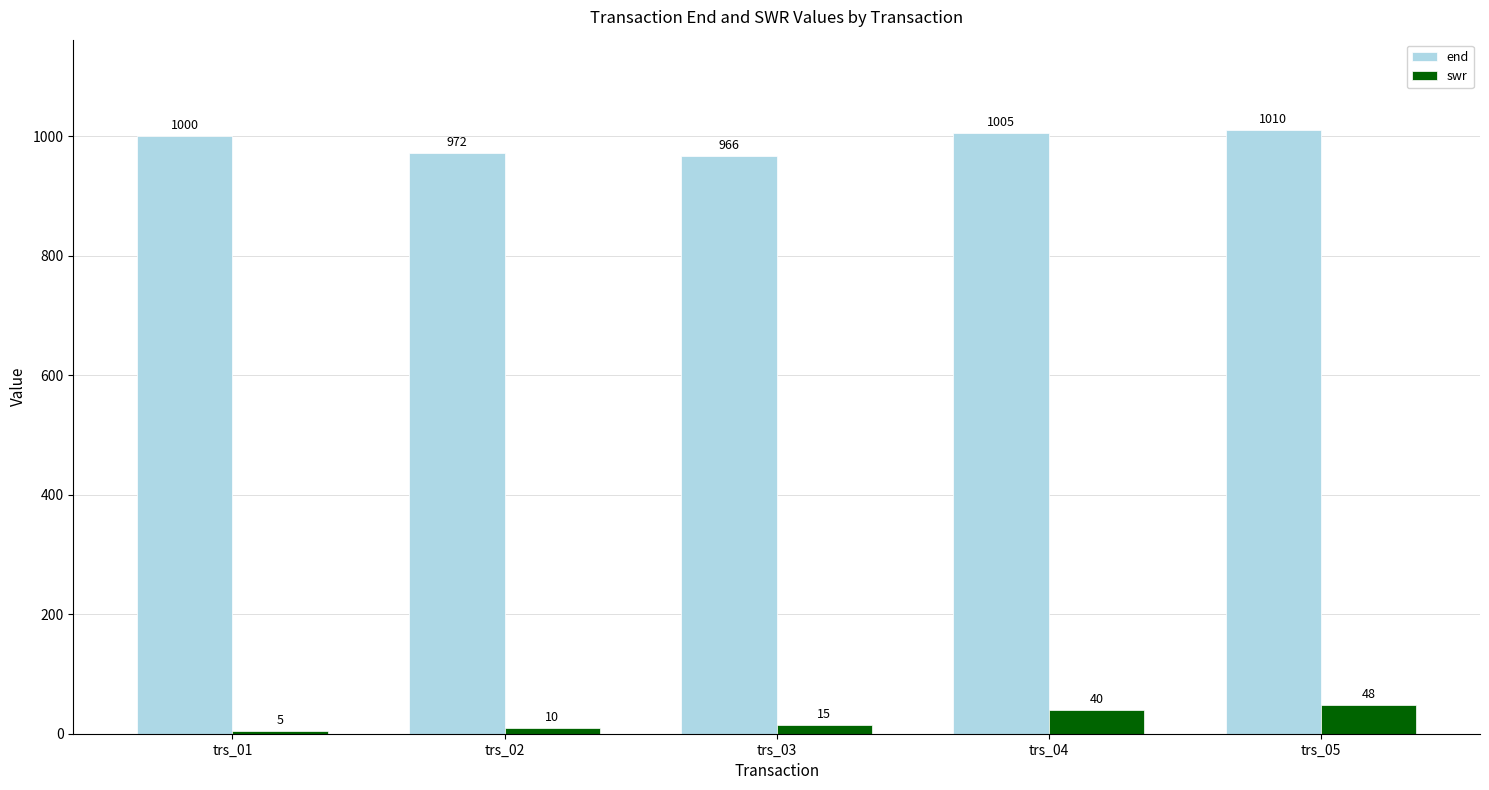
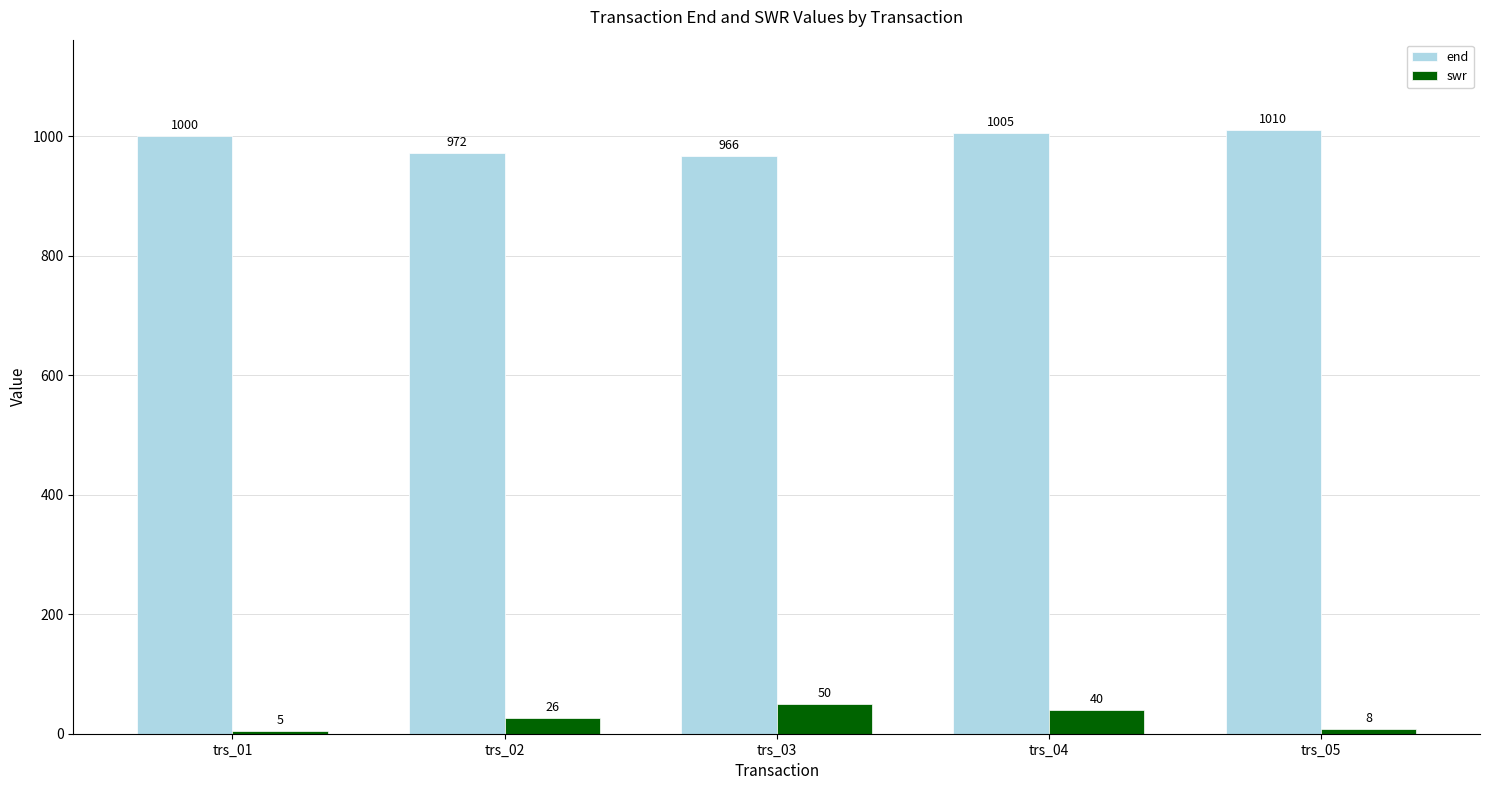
  {
    "end": {
      "trs_01": 1000,
      "trs_02": 972,
      "trs_03": 966,
      "trs_04": 1005,
      "trs_05": 1010
    },
    "swr": {
      "trs_01": 5,
-     "trs_02": 10,
-     "trs_03": 15,
+     "trs_02": 26,
+     "trs_03": 50,
      "trs_04": 40,
-     "trs_05": 48
+     "trs_05": 8
    }
  }
